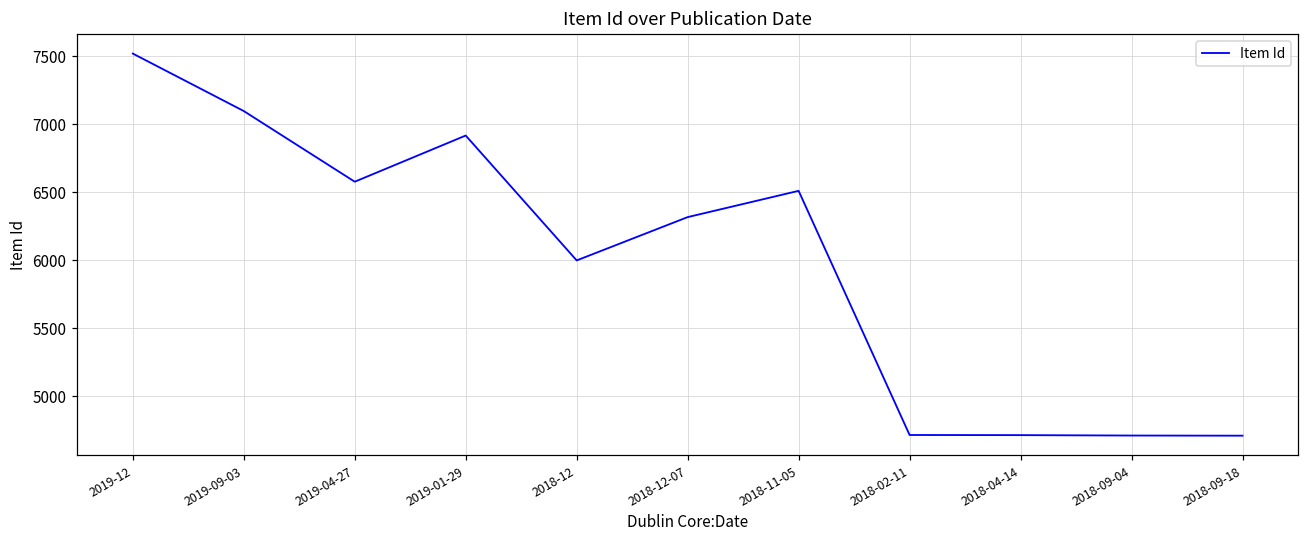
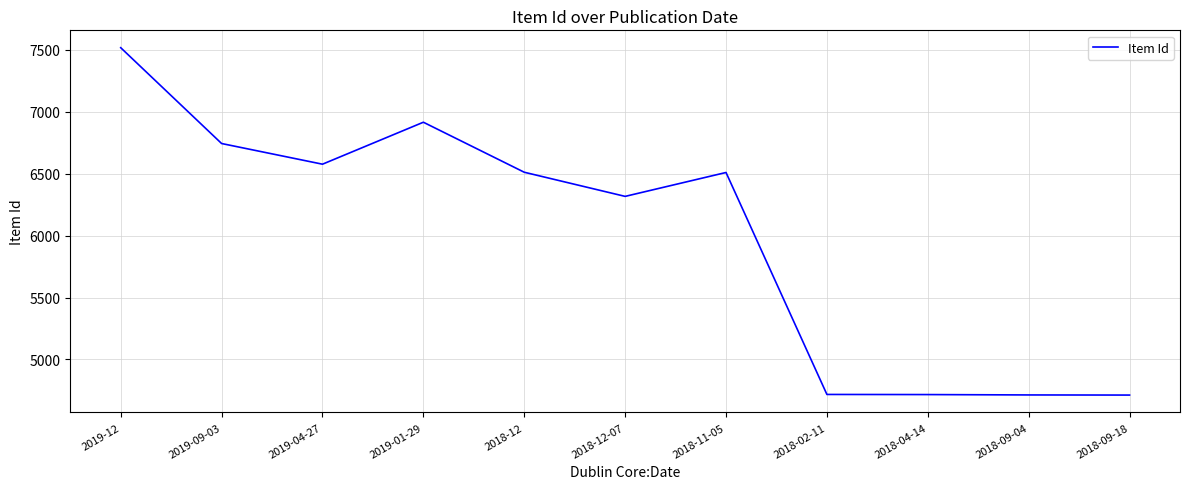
  {
    "2019-12": 7520,
-   "2019-09-03": 7100,
+   "2019-09-03": 6740,
    "2019-04-27": 6580,
    "2019-01-29": 6920,
-   "2018-12": 6000,
+   "2018-12": 6510,
    "2018-12-07": 6320,
    "2018-11-05": 6510,
    "2018-02-11": 4720,
    "2018-04-14": 4720,
    "2018-09-04": 4710,
    "2018-09-18": 4710
  }
